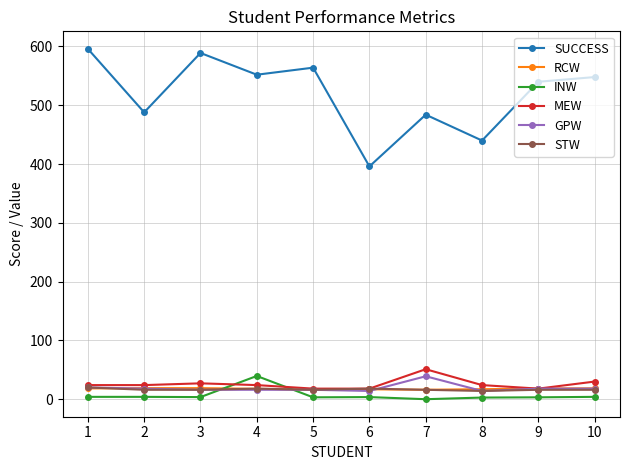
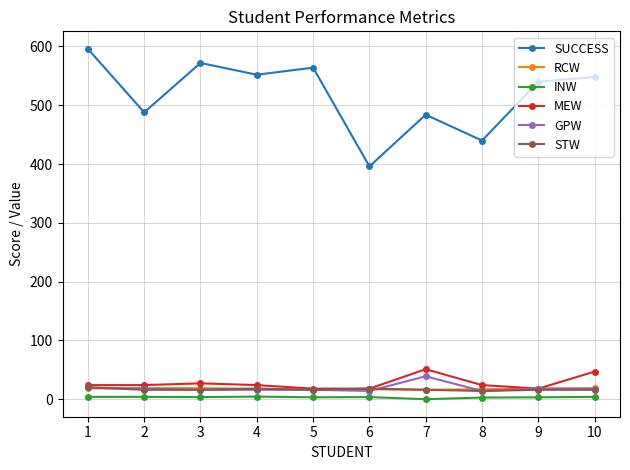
  {
    "SUCCESS": {
      "1": 600,
      "2": 490,
-     "3": 590,
+     "3": 570,
      "4": 550,
      "5": 560,
      "6": 400,
      "7": 480,
      "8": 440
    },
    "INW": {
      "1": 0,
      "2": 0,
      "3": 0,
-     "4": 40,
+     "4": 0,
      "5": 0,
      "6": 0,
      "7": 0,
      "8": 0,
      "9": 0,
      "10": 0
    },
    "MEW": {
      "2": 20,
      "3": 30,
      "4": 20,
      "7": 50,
      "8": 20,
-     "10": 30
+     "10": 50
    },
    "GPW": {
      "7": 40
    }
  }
